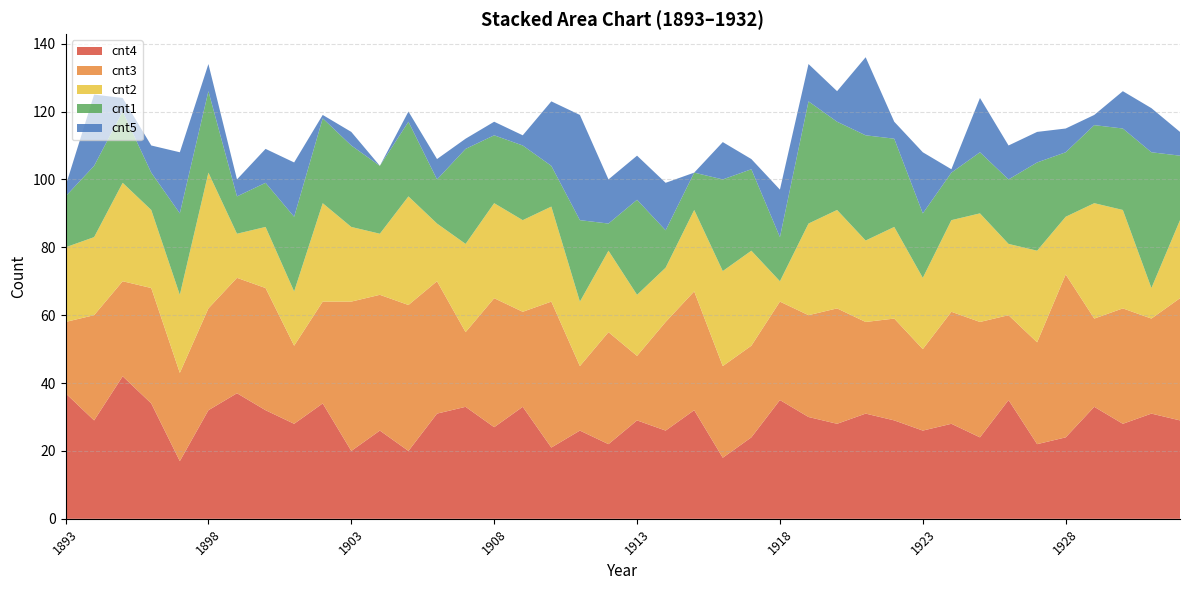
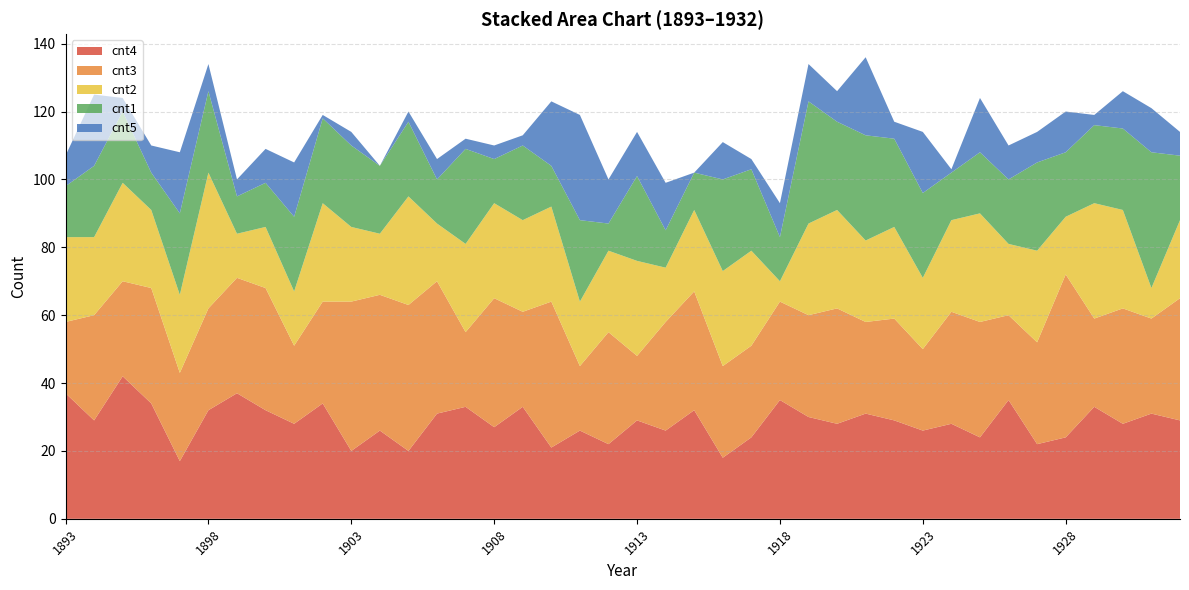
  {
    "cnt2": {
-     "1893": 22,
+     "1893": 25,
      "1898": 40,
      "1903": 22,
      "1908": 28,
-     "1913": 18,
+     "1913": 28,
      "1918": 6,
      "1923": 21,
      "1928": 17
    },
    "cnt1": {
      "1893": 15,
      "1898": 24,
      "1903": 24,
-     "1908": 20,
-     "1913": 28,
+     "1908": 13,
+     "1913": 25,
      "1918": 13,
-     "1923": 19,
+     "1923": 25,
      "1928": 19
    },
    "cnt5": {
-     "1893": 3,
+     "1893": 9,
      "1898": 8,
      "1903": 4,
      "1908": 4,
      "1913": 13,
-     "1918": 14,
+     "1918": 10,
      "1923": 18,
-     "1928": 7
+     "1928": 12
    }
  }
